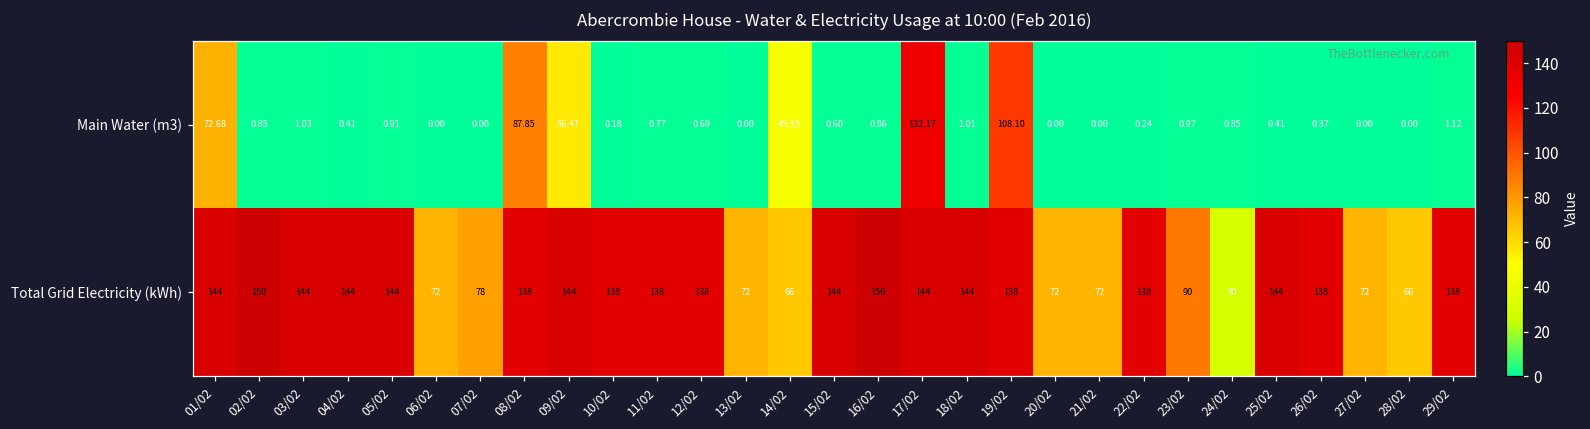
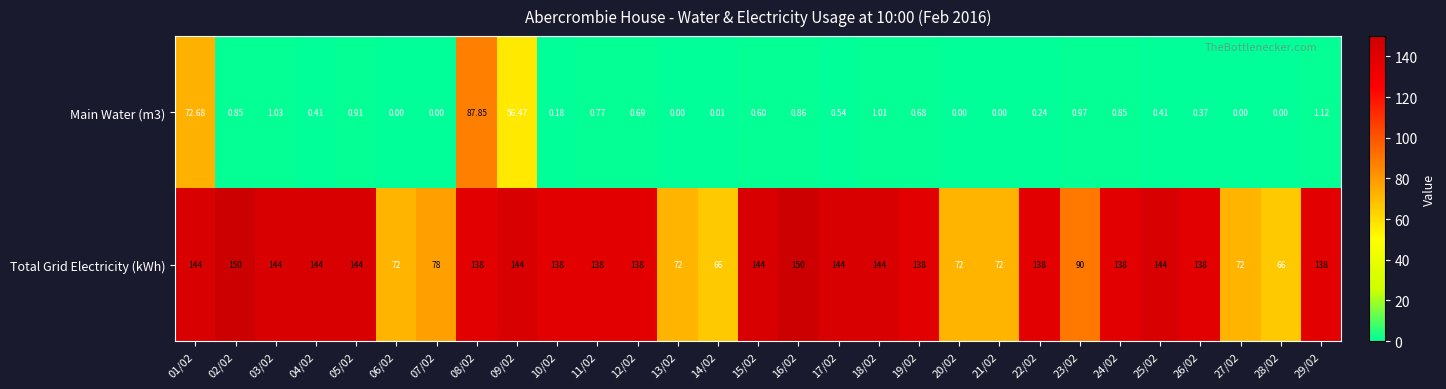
  {
    "Main Water (m3)": {
      "01/02": 72.68,
      "02/02": 0.85,
      "03/02": 1.03,
      "04/02": 0.41,
      "05/02": 0.91,
      "06/02": 0.00,
      "07/02": 0.00,
      "08/02": 87.85,
      "09/02": 56.47,
      "10/02": 0.18,
      "11/02": 0.77,
      "12/02": 0.69,
      "13/02": 0.00,
-     "14/02": 45.55,
+     "14/02": 0.01,
      "15/02": 0.60,
      "16/02": 0.86,
-     "17/02": 132.17,
+     "17/02": 0.54,
      "18/02": 1.01,
-     "19/02": 108.10,
+     "19/02": 0.68,
      "20/02": 0.00,
      "21/02": 0.00,
      "22/02": 0.24,
      "23/02": 0.97,
      "24/02": 0.85,
      "25/02": 0.41,
      "26/02": 0.37,
      "27/02": 0.00,
      "29/02": 1.12
    },
    "Total Grid Electricity (kWh)": {
      "01/02": 144,
      "02/02": 150,
      "03/02": 144,
      "04/02": 144,
      "05/02": 144,
      "06/02": 72,
      "07/02": 78,
      "08/02": 138,
      "09/02": 144,
      "10/02": 138,
      "11/02": 138,
      "12/02": 138,
      "13/02": 72,
      "14/02": 66,
      "15/02": 144,
      "16/02": 150,
      "17/02": 144,
      "18/02": 144,
      "19/02": 138,
      "20/02": 72,
      "21/02": 72,
      "22/02": 138,
      "23/02": 90,
-     "24/02": 30,
+     "24/02": 138,
      "25/02": 144,
      "26/02": 138,
      "27/02": 72,
      "28/02": 66,
      "29/02": 138
    }
  }
